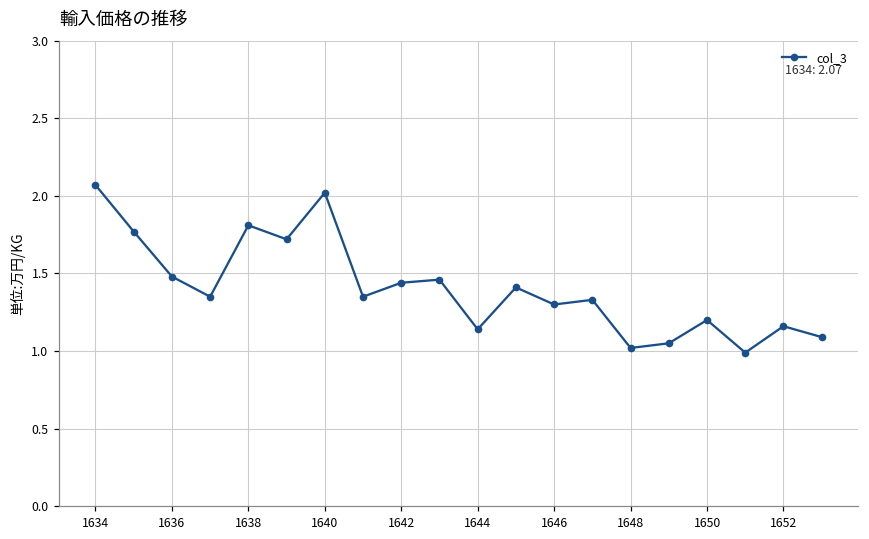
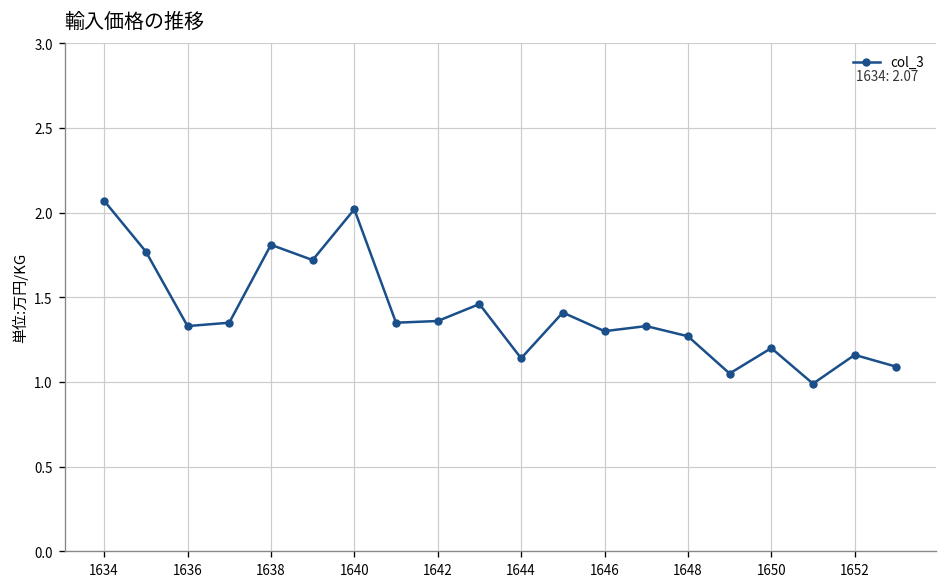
  {
    "1634": 2.07,
-   "1636": 1.48,
+   "1636": 1.33,
    "1638": 1.81,
    "1640": 2.02,
-   "1642": 1.44,
+   "1642": 1.36,
    "1644": 1.14,
    "1646": 1.30,
-   "1648": 1.02,
+   "1648": 1.27,
    "1650": 1.20,
    "1652": 1.16
  }
